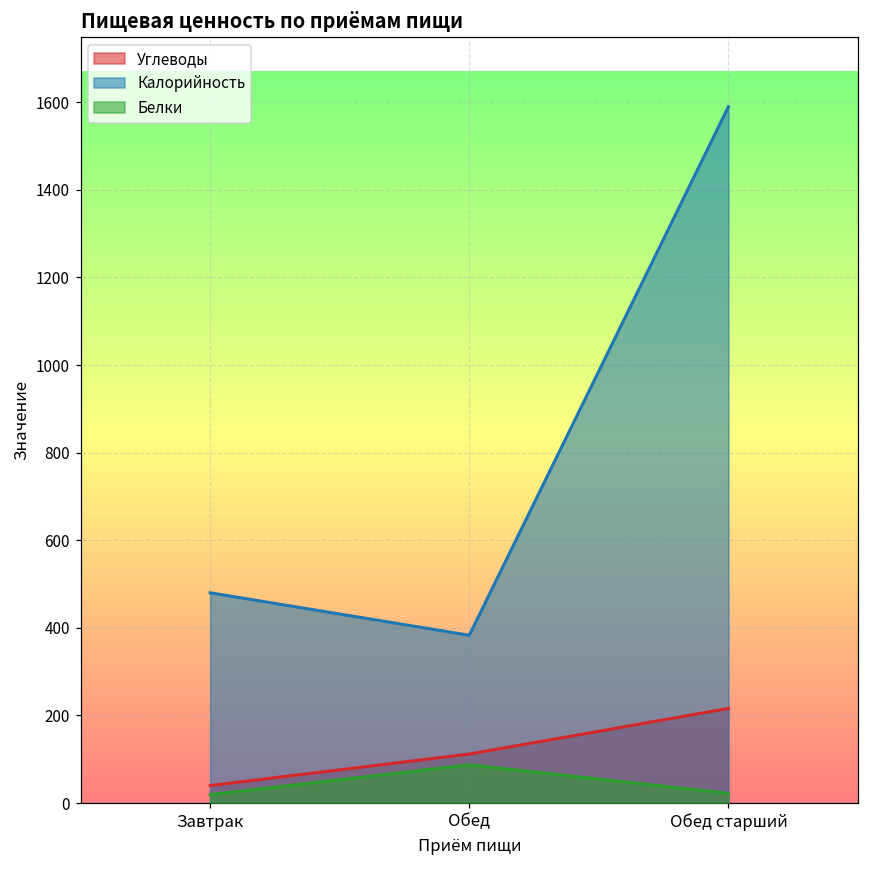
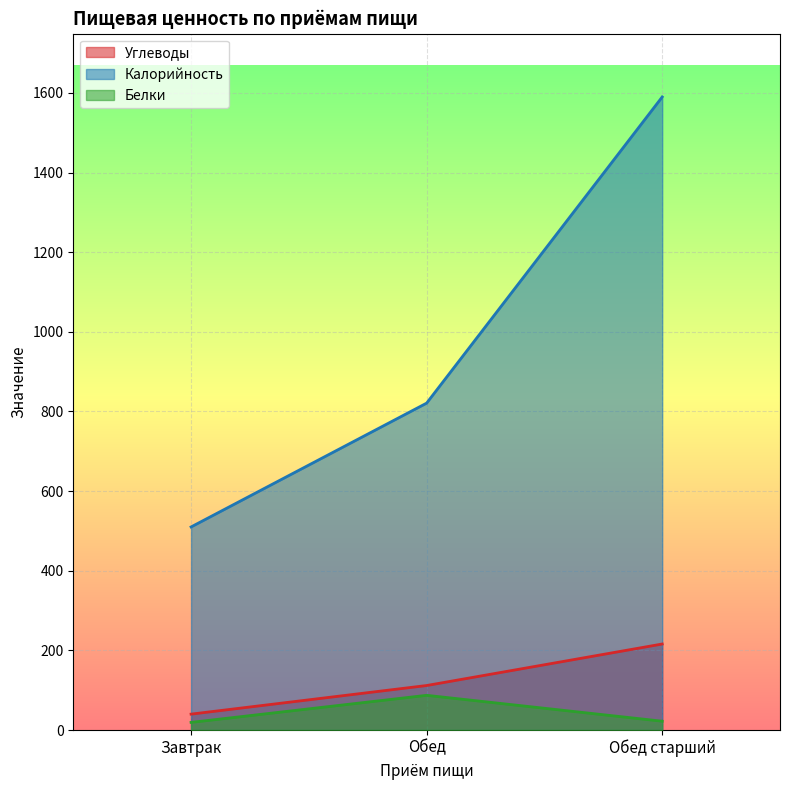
  {
    "Углеводы": {
      "Завтрак": 40,
      "Обед": 110,
      "Обед старший": 220
    },
    "Калорийность": {
-     "Завтрак": 480,
-     "Обед": 380,
+     "Завтрак": 510,
+     "Обед": 820,
      "Обед старший": 1590
    },
    "Белки": {
      "Завтрак": 20,
      "Обед": 90,
      "Обед старший": 20
    }
  }
